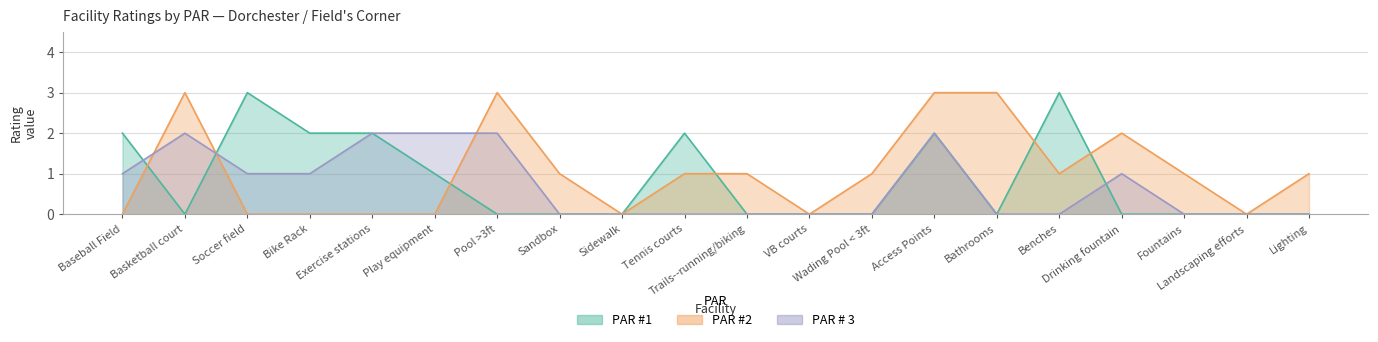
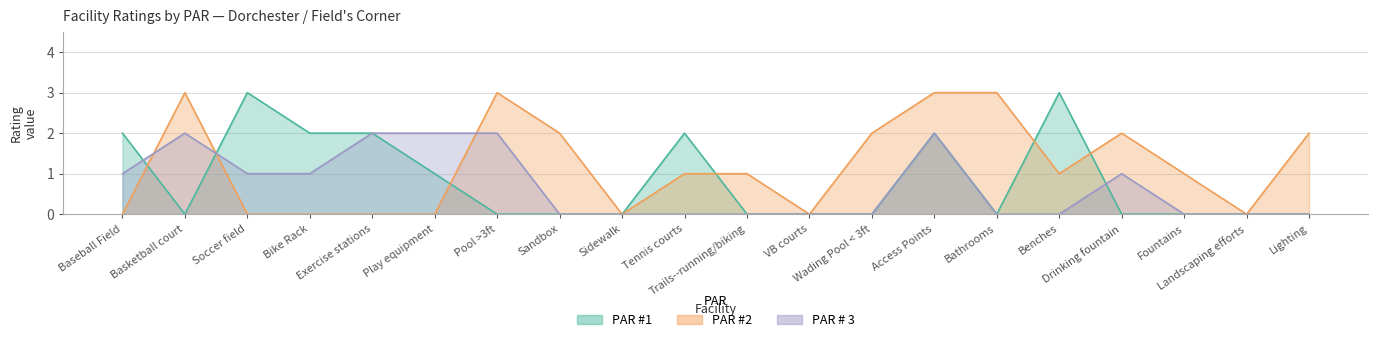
  {
    "PAR #2": {
      "Baseball Field": 0,
      "Basketball court": 3,
      "Soccer field": 0,
      "Bike Rack": 0,
      "Exercise stations": 0,
      "Play equipment": 0,
      "Pool >3ft": 3,
-     "Sandbox": 1,
+     "Sandbox": 2,
      "Tennis courts": 1,
      "Trails--running/biking": 1,
-     "Wading Pool < 3ft": 1,
+     "Wading Pool < 3ft": 2,
      "Access Points": 3,
      "Bathrooms": 3,
      "Benches": 1,
      "Drinking fountain": 2,
      "Fountains": 1,
-     "Lighting": 1
+     "Lighting": 2
    }
  }
